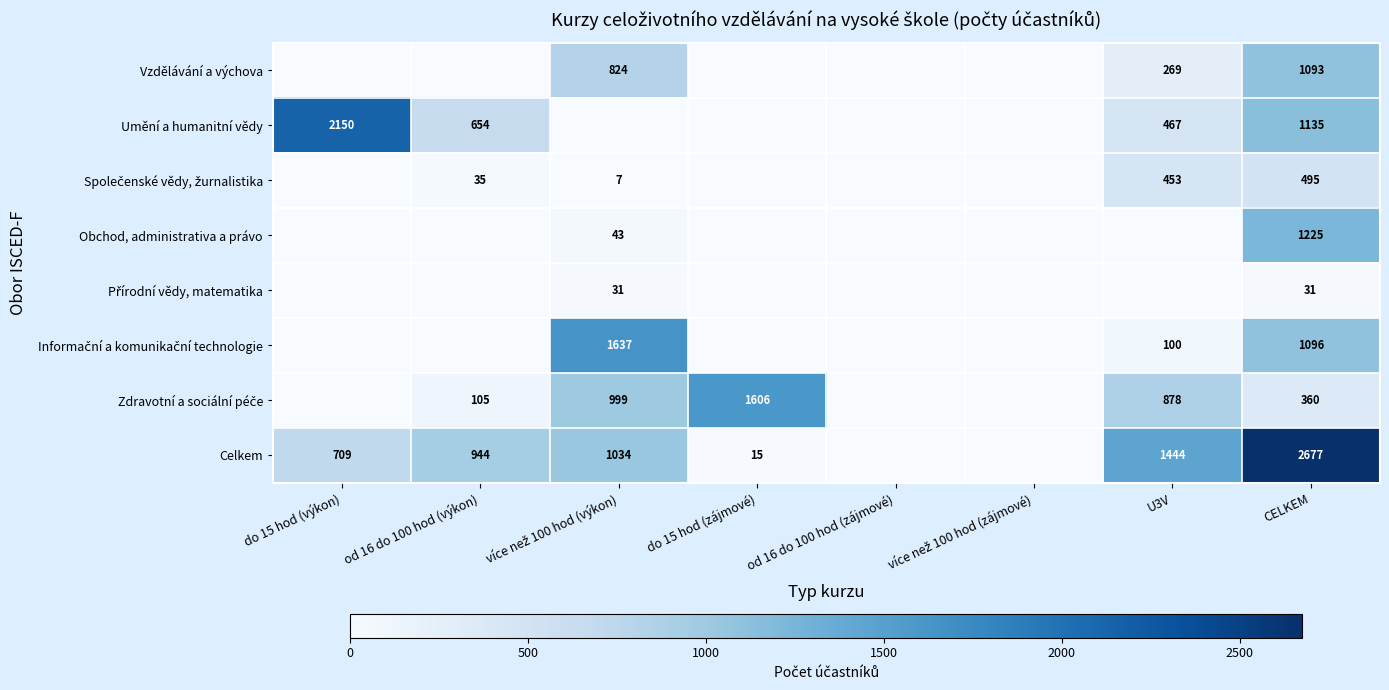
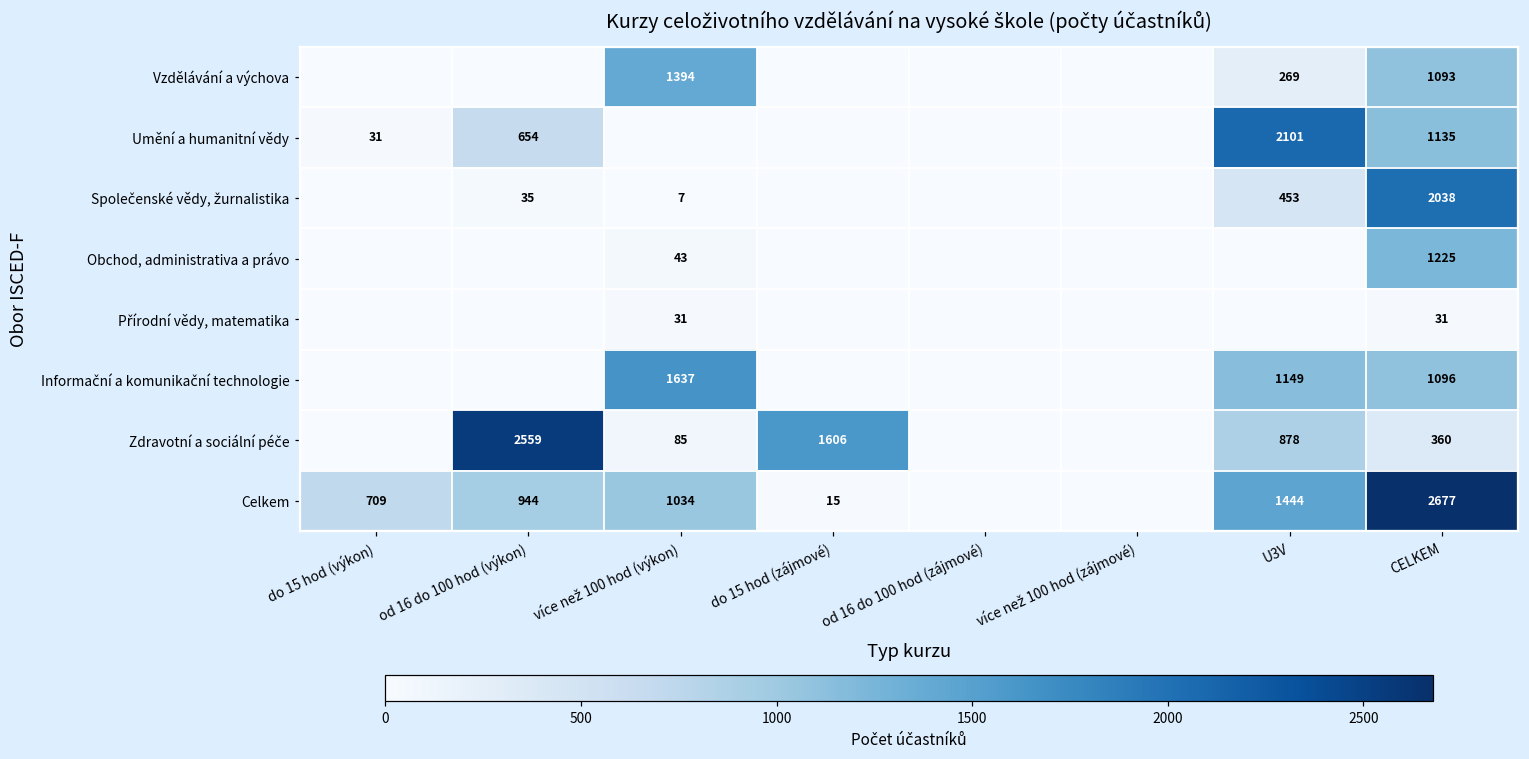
  {
    "Vzdělávání a výchova": {
-     "více než 100 hod (výkon)": 824,
+     "více než 100 hod (výkon)": 1394,
      "U3V": 269,
      "CELKEM": 1093
    },
    "Umění a humanitní vědy": {
-     "do 15 hod (výkon)": 2150,
+     "do 15 hod (výkon)": 31,
      "od 16 do 100 hod (výkon)": 654,
-     "U3V": 467,
+     "U3V": 2101,
      "CELKEM": 1135
    },
    "Společenské vědy, žurnalistika": {
      "od 16 do 100 hod (výkon)": 35,
      "více než 100 hod (výkon)": 7,
      "U3V": 453,
-     "CELKEM": 495
+     "CELKEM": 2038
    },
    "Obchod, administrativa a právo": {
      "více než 100 hod (výkon)": 43,
      "CELKEM": 1225
    },
    "Přírodní vědy, matematika": {
      "více než 100 hod (výkon)": 31,
      "CELKEM": 31
    },
    "Informační a komunikační technologie": {
      "více než 100 hod (výkon)": 1637,
-     "U3V": 100,
+     "U3V": 1149,
      "CELKEM": 1096
    },
    "Zdravotní a sociální péče": {
-     "od 16 do 100 hod (výkon)": 105,
-     "více než 100 hod (výkon)": 999,
+     "od 16 do 100 hod (výkon)": 2559,
+     "více než 100 hod (výkon)": 85,
      "do 15 hod (zájmové)": 1606,
      "U3V": 878,
      "CELKEM": 360
    },
    "Celkem": {
      "do 15 hod (výkon)": 709,
      "od 16 do 100 hod (výkon)": 944,
      "více než 100 hod (výkon)": 1034,
      "do 15 hod (zájmové)": 15,
      "U3V": 1444,
      "CELKEM": 2677
    }
  }
